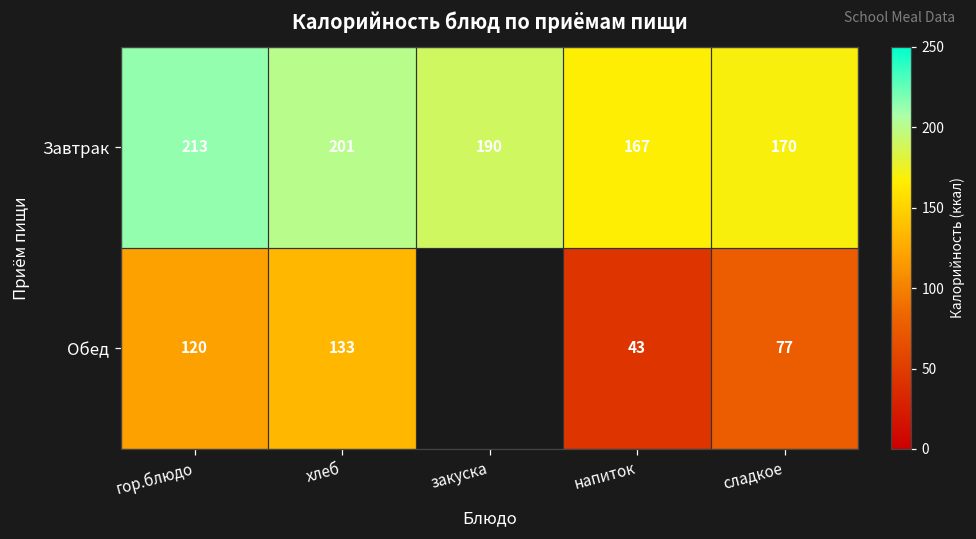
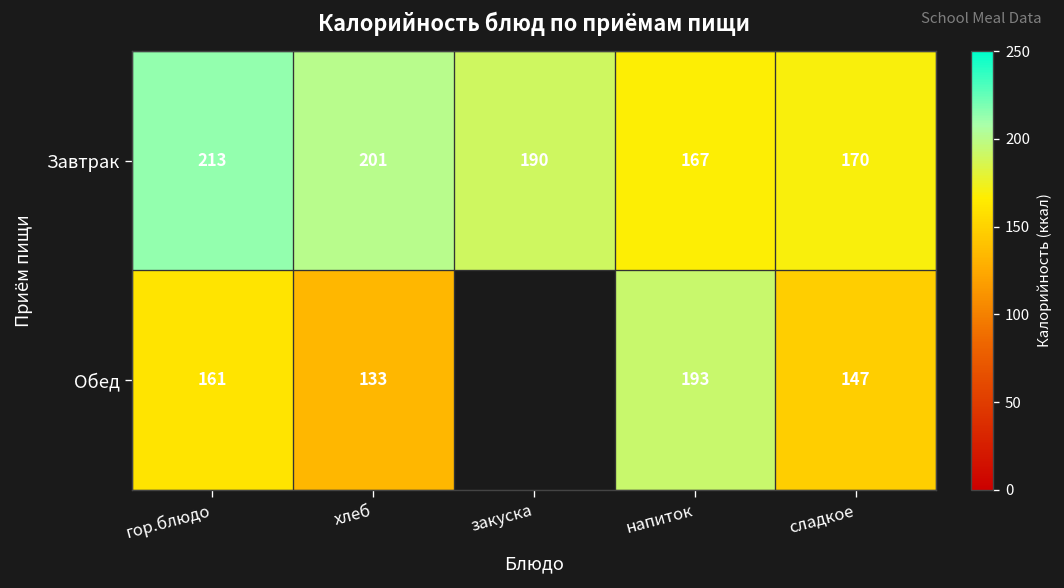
  {
    "Завтрак": {
      "гор.блюдо": 213,
      "хлеб": 201,
      "закуска": 190,
      "напиток": 167,
      "сладкое": 170
    },
    "Обед": {
-     "гор.блюдо": 120,
+     "гор.блюдо": 161,
      "хлеб": 133,
-     "напиток": 43,
-     "сладкое": 77
+     "напиток": 193,
+     "сладкое": 147
    }
  }
